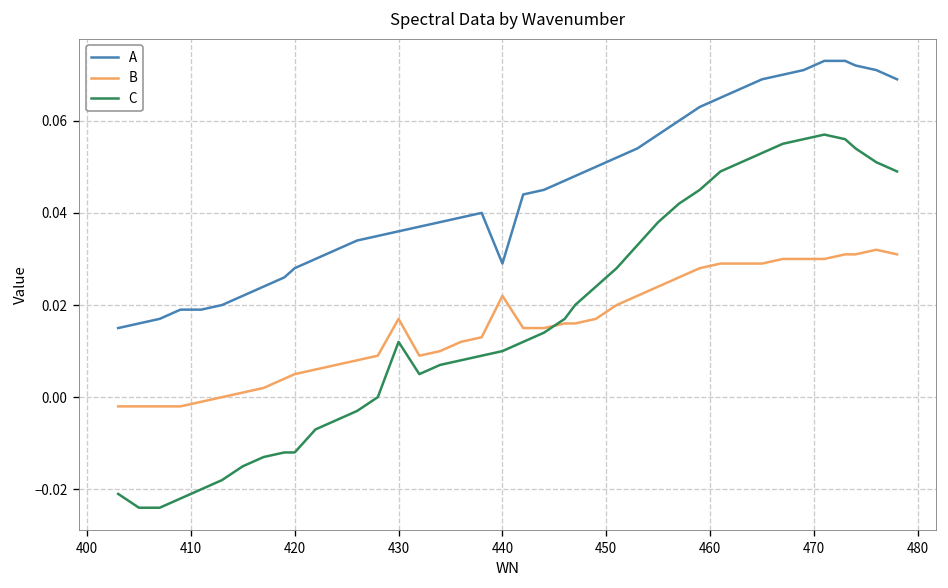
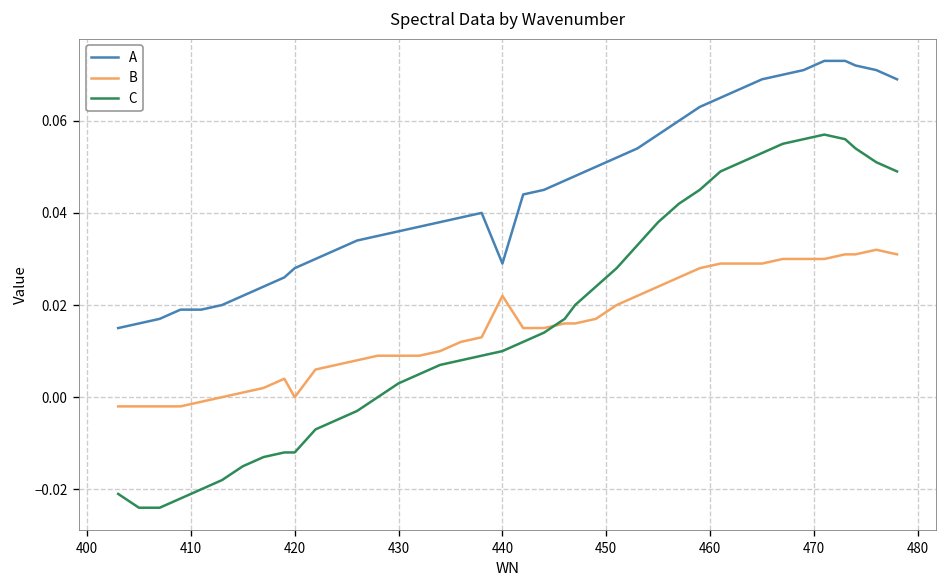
  {
    "A": {
      "420": 0.028,
      "430": 0.036,
      "440": 0.029
    },
    "B": {
-     "420": 0.005,
-     "430": 0.017,
+     "420": 0.000,
+     "430": 0.009,
      "440": 0.022
    },
    "C": {
      "420": -0.012,
-     "430": 0.012,
+     "430": 0.003,
      "440": 0.010
    }
  }
